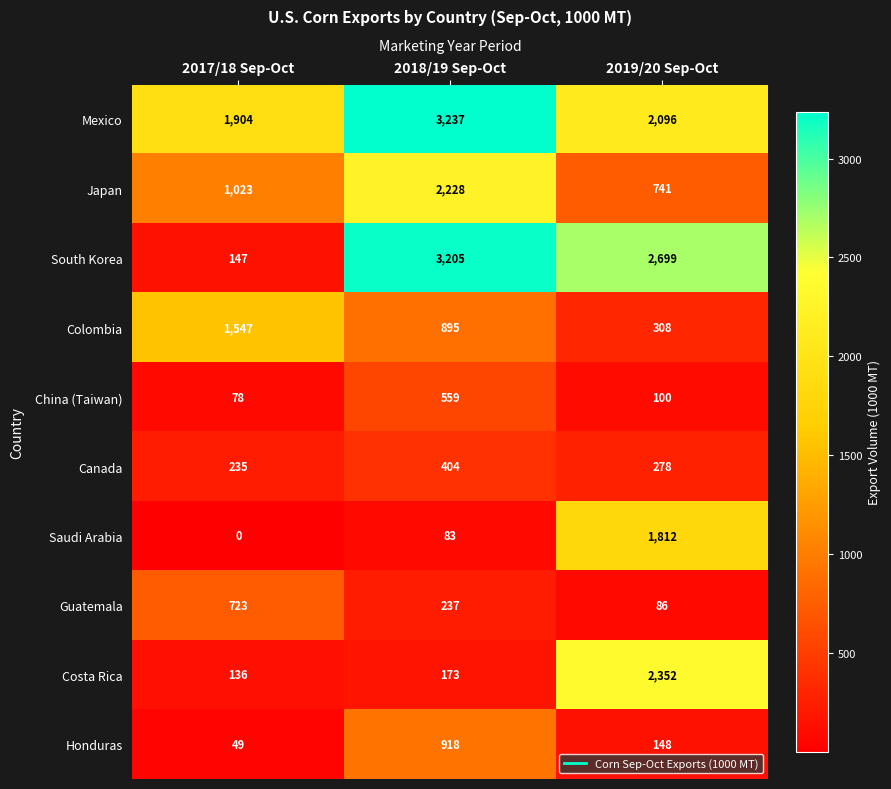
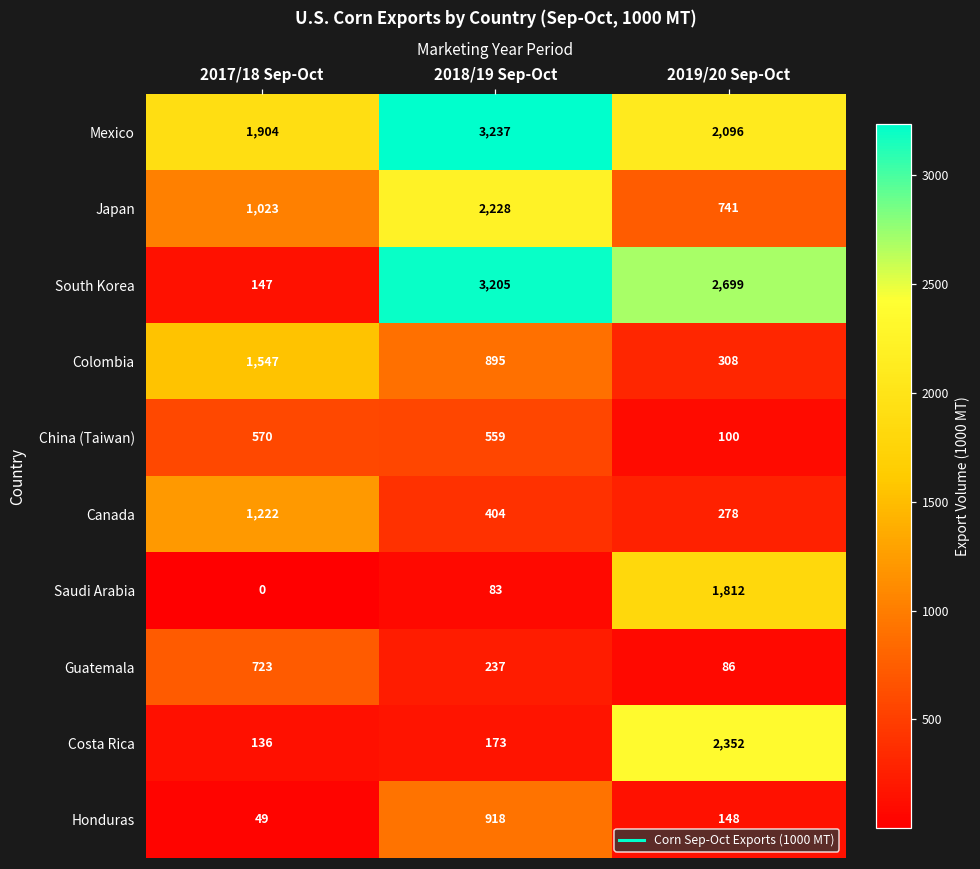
  {
    "Mexico": {
      "2017/18 Sep-Oct": "1,904",
      "2018/19 Sep-Oct": "3,237",
      "2019/20 Sep-Oct": "2,096"
    },
    "Japan": {
      "2017/18 Sep-Oct": "1,023",
      "2018/19 Sep-Oct": "2,228",
      "2019/20 Sep-Oct": "741"
    },
    "South Korea": {
      "2017/18 Sep-Oct": "147",
      "2018/19 Sep-Oct": "3,205",
      "2019/20 Sep-Oct": "2,699"
    },
    "Colombia": {
      "2017/18 Sep-Oct": "1,547",
      "2018/19 Sep-Oct": "895",
      "2019/20 Sep-Oct": "308"
    },
    "China (Taiwan)": {
-     "2017/18 Sep-Oct": "78",
+     "2017/18 Sep-Oct": "570",
      "2018/19 Sep-Oct": "559",
      "2019/20 Sep-Oct": "100"
    },
    "Canada": {
-     "2017/18 Sep-Oct": "235",
+     "2017/18 Sep-Oct": "1,222",
      "2018/19 Sep-Oct": "404",
      "2019/20 Sep-Oct": "278"
    },
    "Saudi Arabia": {
      "2017/18 Sep-Oct": "0",
      "2018/19 Sep-Oct": "83",
      "2019/20 Sep-Oct": "1,812"
    },
    "Guatemala": {
      "2017/18 Sep-Oct": "723",
      "2018/19 Sep-Oct": "237",
      "2019/20 Sep-Oct": "86"
    },
    "Costa Rica": {
      "2017/18 Sep-Oct": "136",
      "2018/19 Sep-Oct": "173",
      "2019/20 Sep-Oct": "2,352"
    },
    "Honduras": {
      "2017/18 Sep-Oct": "49",
      "2018/19 Sep-Oct": "918",
      "2019/20 Sep-Oct": "148"
    }
  }
